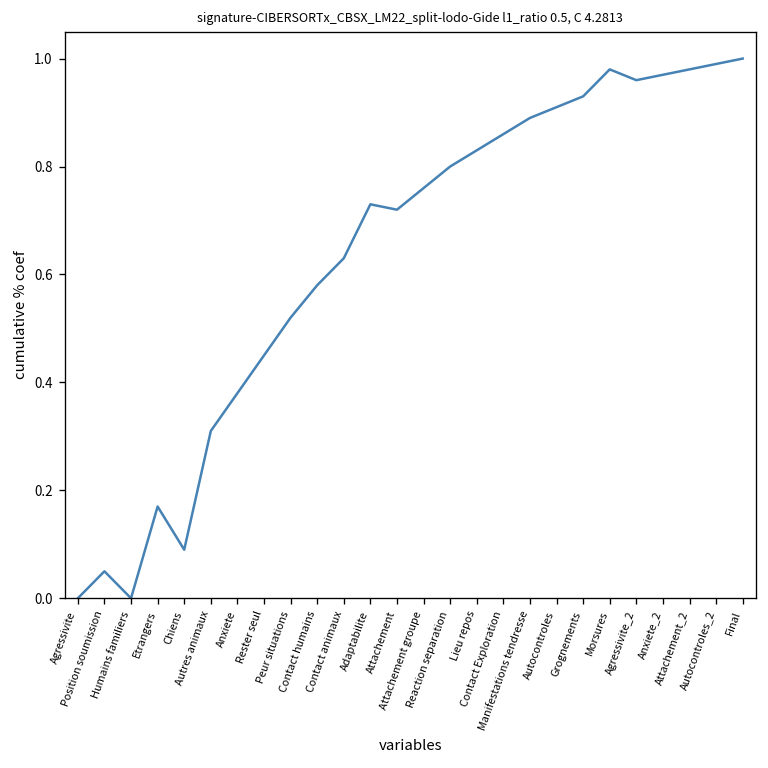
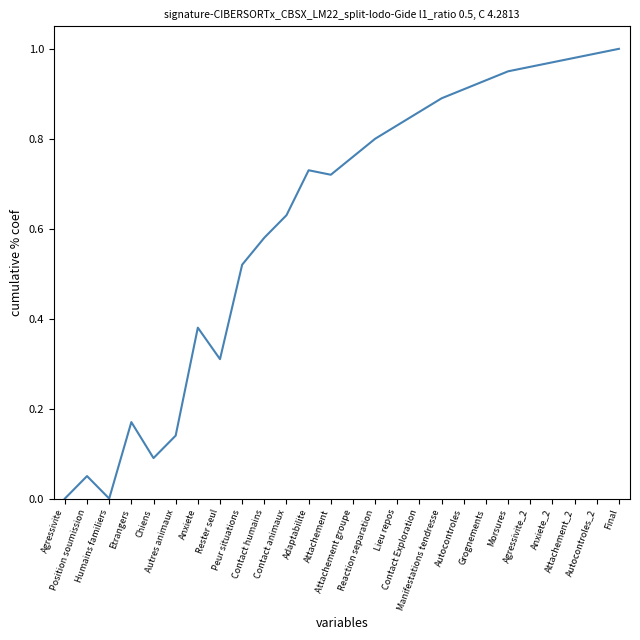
  {
    "Agressivite": 0.00,
    "Position soumission": 0.05,
    "Humains familiers": 0.00,
    "Etrangers": 0.17,
    "Chiens": 0.09,
-   "Autres animaux": 0.31,
+   "Autres animaux": 0.14,
    "Anxiete": 0.38,
-   "Rester seul": 0.45,
+   "Rester seul": 0.31,
    "Peur situations": 0.52,
    "Contact humains": 0.58,
    "Contact animaux": 0.63,
    "Adaptabilite": 0.73,
    "Attachement": 0.72,
    "Attachement groupe": 0.76,
    "Reaction separation": 0.80,
    "Lieu repos": 0.83,
    "Contact Exploration": 0.86,
    "Manifestations tendresse": 0.89,
    "Autocontroles": 0.91,
    "Grognements": 0.93,
-   "Morsures": 0.98,
+   "Morsures": 0.95,
    "Agressivite_2": 0.96,
    "Anxiete_2": 0.97,
    "Attachement_2": 0.98,
    "Autocontroles_2": 0.99,
    "Final": 1.00
  }
